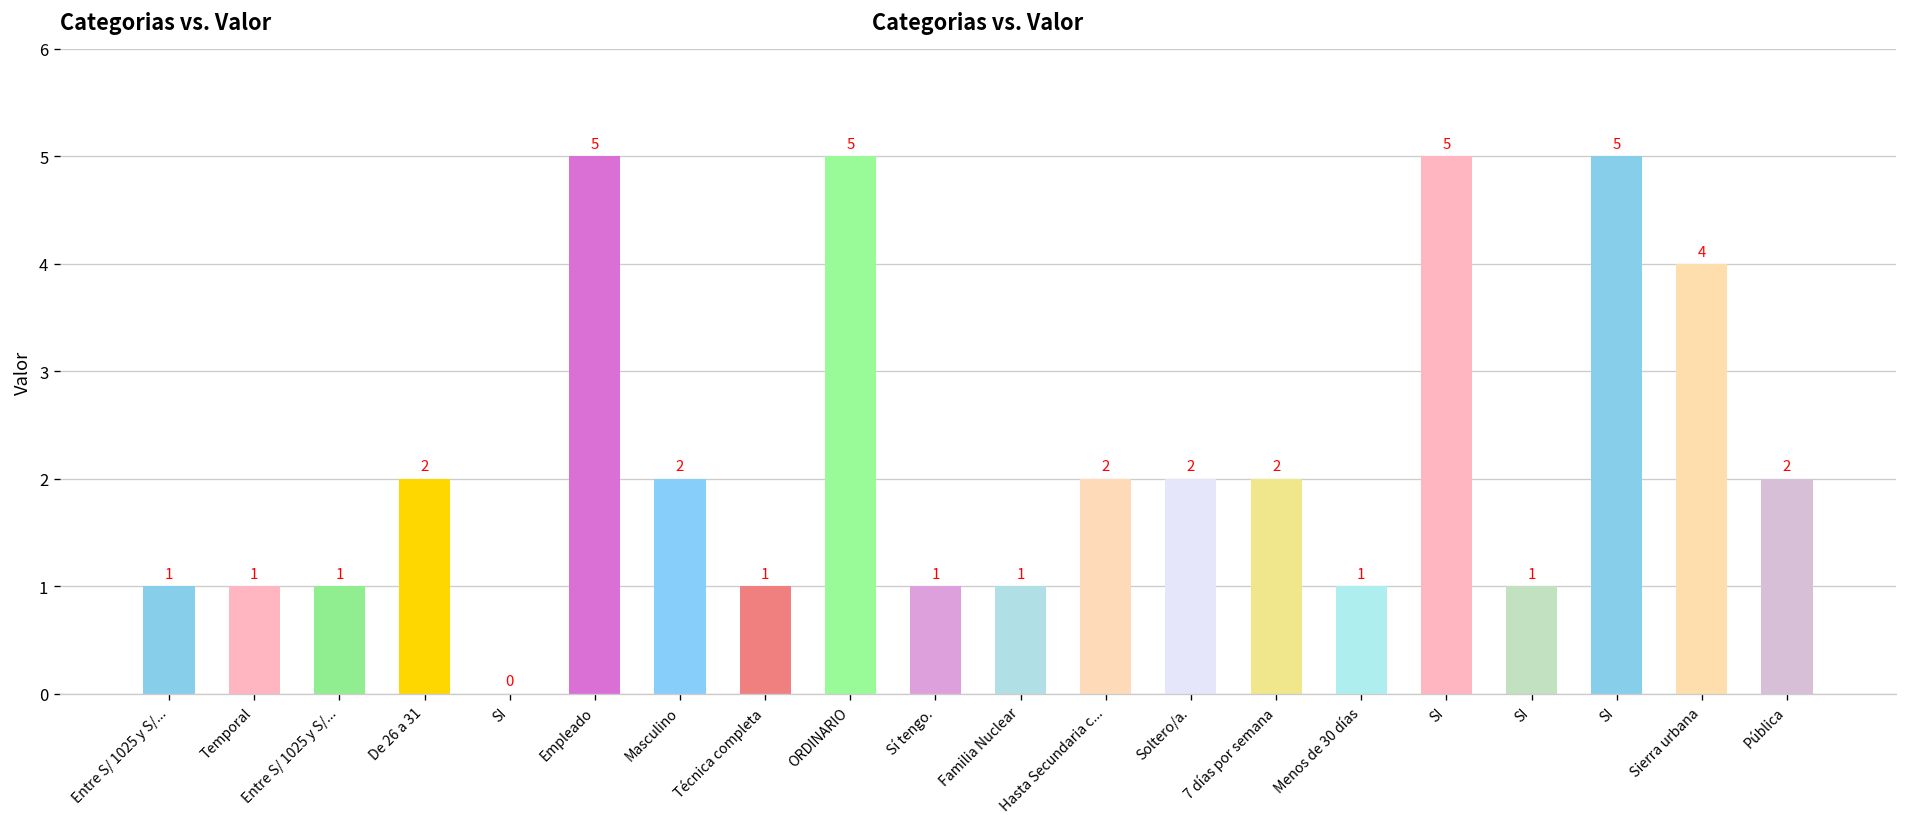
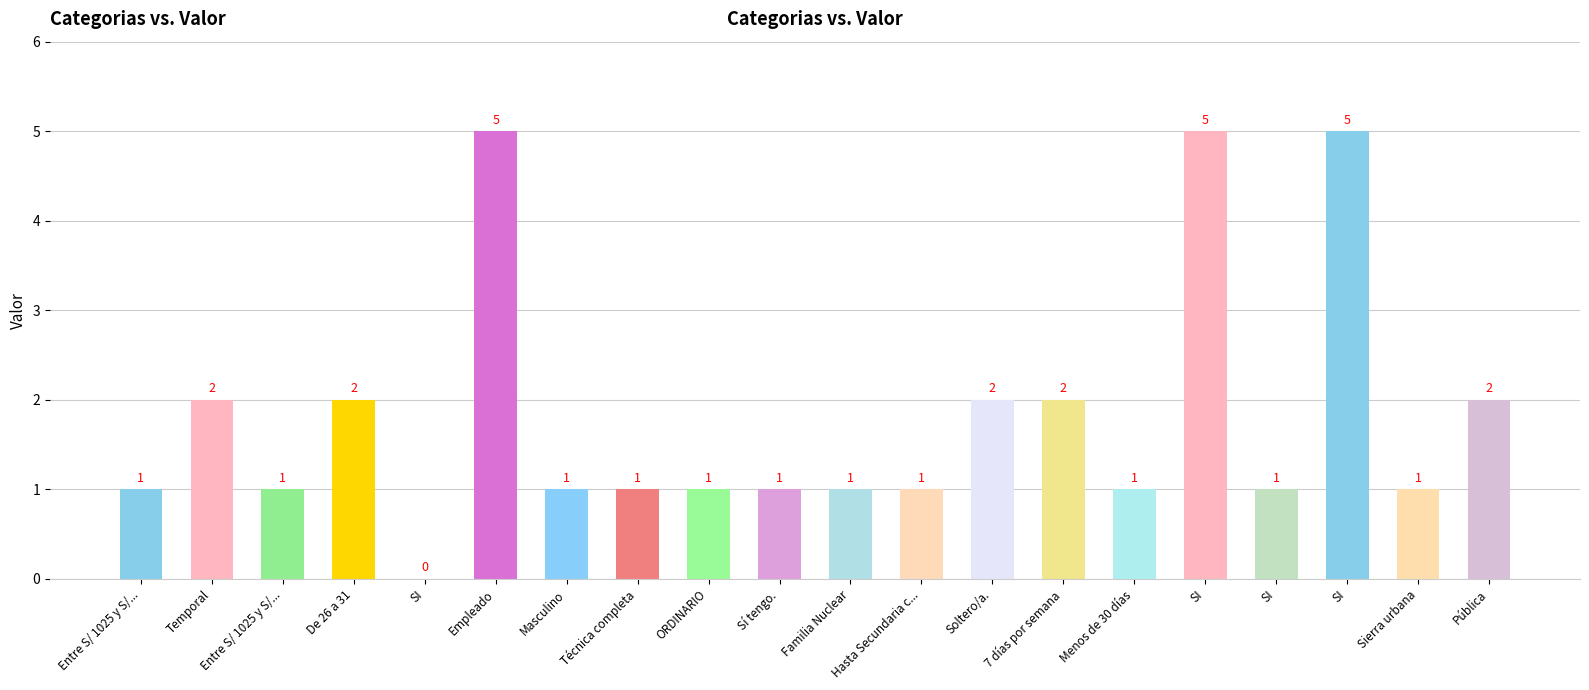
  {
-   "Temporal": 1,
+   "Temporal": 2,
    "De 26 a 31": 2,
    "Empleado": 5,
-   "Masculino": 2,
+   "Masculino": 1,
    "Técnica completa": 1,
-   "ORDINARIO": 5,
+   "ORDINARIO": 1,
    "Sí tengo.": 1,
    "Familia Nuclear": 1,
-   "Hasta Secundaria c...": 2,
+   "Hasta Secundaria c...": 1,
    "Soltero/a.": 2,
    "7 días por semana": 2,
    "Menos de 30 días": 1,
-   "Sierra urbana": 4,
+   "Sierra urbana": 1,
    "Pública": 2
  }
